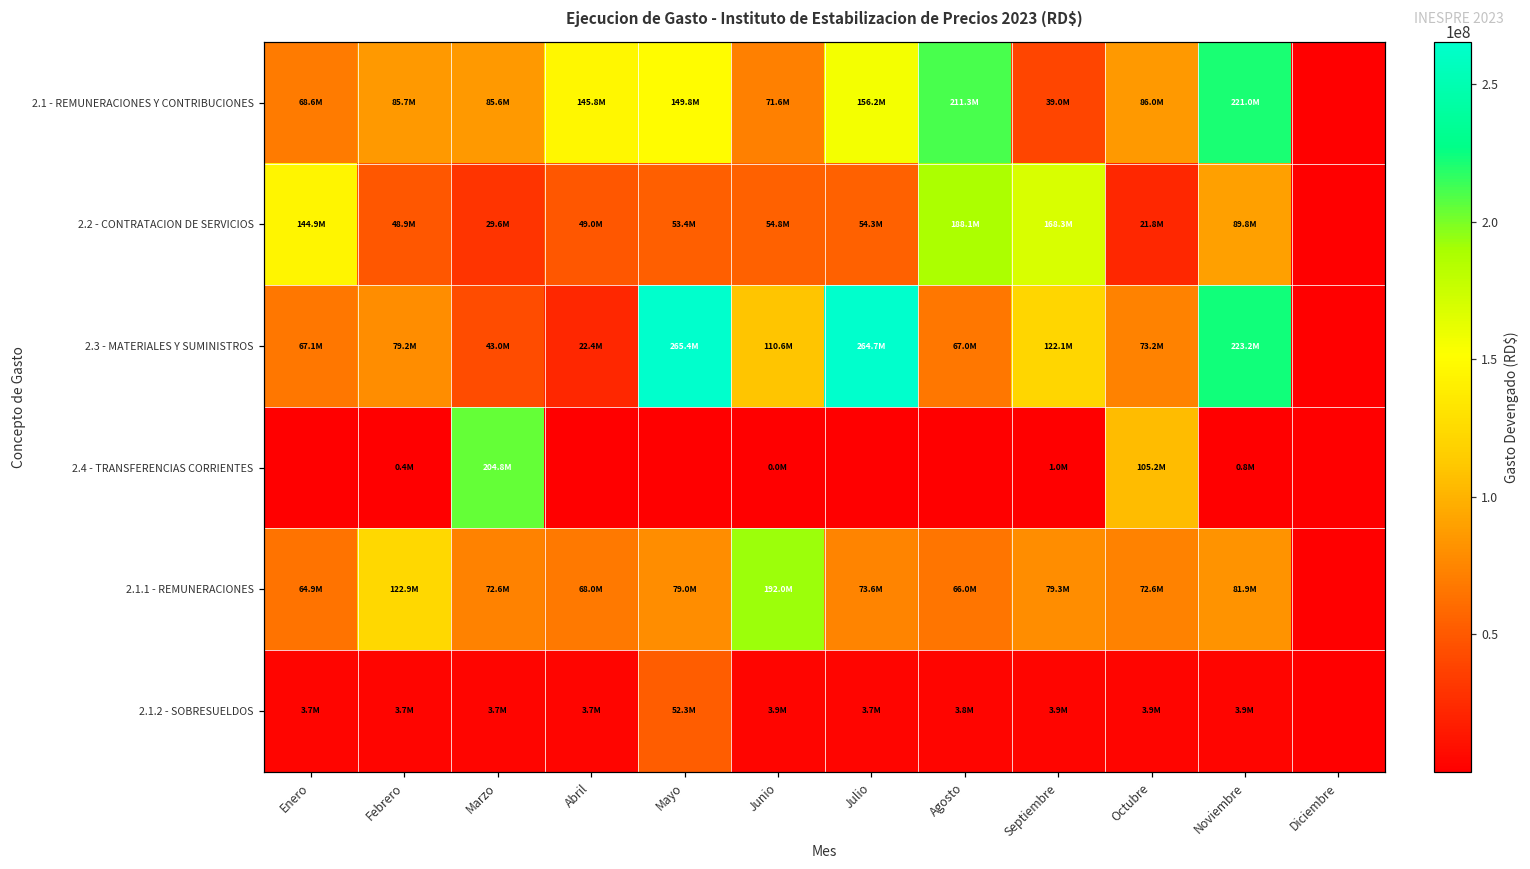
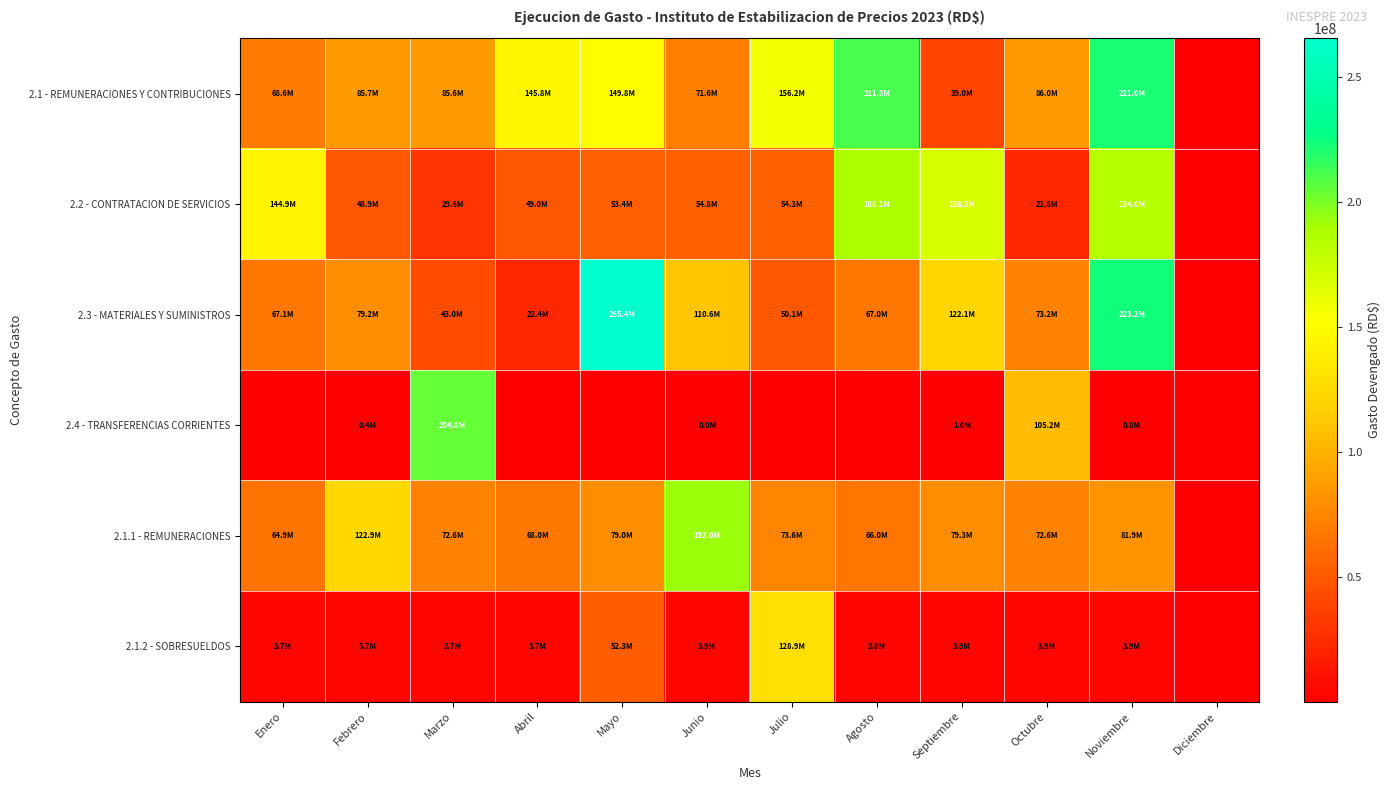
  {
    "2.1 - REMUNERACIONES Y CONTRIBUCIONES": {
      "Enero": "68.6M",
      "Febrero": "85.7M",
      "Marzo": "85.6M",
      "Abril": "145.8M",
      "Mayo": "149.8M",
      "Junio": "71.6M",
      "Julio": "156.2M",
      "Agosto": "211.3M",
      "Septiembre": "39.0M",
      "Octubre": "86.0M",
      "Noviembre": "221.0M"
    },
    "2.2 - CONTRATACION DE SERVICIOS": {
      "Enero": "144.9M",
      "Febrero": "48.9M",
      "Marzo": "29.6M",
      "Abril": "49.0M",
      "Mayo": "53.4M",
      "Junio": "54.8M",
      "Julio": "54.3M",
      "Agosto": "188.1M",
      "Septiembre": "168.3M",
      "Octubre": "21.8M",
-     "Noviembre": "89.8M"
+     "Noviembre": "184.0M"
    },
    "2.3 - MATERIALES Y SUMINISTROS": {
      "Enero": "67.1M",
      "Febrero": "79.2M",
      "Marzo": "43.0M",
      "Abril": "22.4M",
      "Mayo": "265.4M",
      "Junio": "110.6M",
-     "Julio": "264.7M",
+     "Julio": "50.1M",
      "Agosto": "67.0M",
      "Septiembre": "122.1M",
      "Octubre": "73.2M",
      "Noviembre": "223.2M"
    },
    "2.4 - TRANSFERENCIAS CORRIENTES": {
      "Febrero": "0.4M",
      "Marzo": "204.8M",
      "Junio": "0.0M",
      "Septiembre": "1.0M",
      "Octubre": "105.2M",
      "Noviembre": "0.8M"
    },
    "2.1.1 - REMUNERACIONES": {
      "Enero": "64.9M",
      "Febrero": "122.9M",
      "Marzo": "72.6M",
      "Abril": "68.0M",
      "Mayo": "79.0M",
      "Junio": "192.0M",
      "Julio": "73.6M",
      "Agosto": "66.0M",
      "Septiembre": "79.3M",
      "Octubre": "72.6M",
      "Noviembre": "81.9M"
    },
    "2.1.2 - SOBRESUELDOS": {
      "Enero": "3.7M",
      "Febrero": "3.7M",
      "Marzo": "3.7M",
      "Abril": "3.7M",
      "Mayo": "52.3M",
      "Junio": "3.9M",
-     "Julio": "3.7M",
+     "Julio": "128.9M",
      "Agosto": "3.8M",
      "Septiembre": "3.9M",
      "Octubre": "3.9M",
      "Noviembre": "3.9M"
    }
  }
